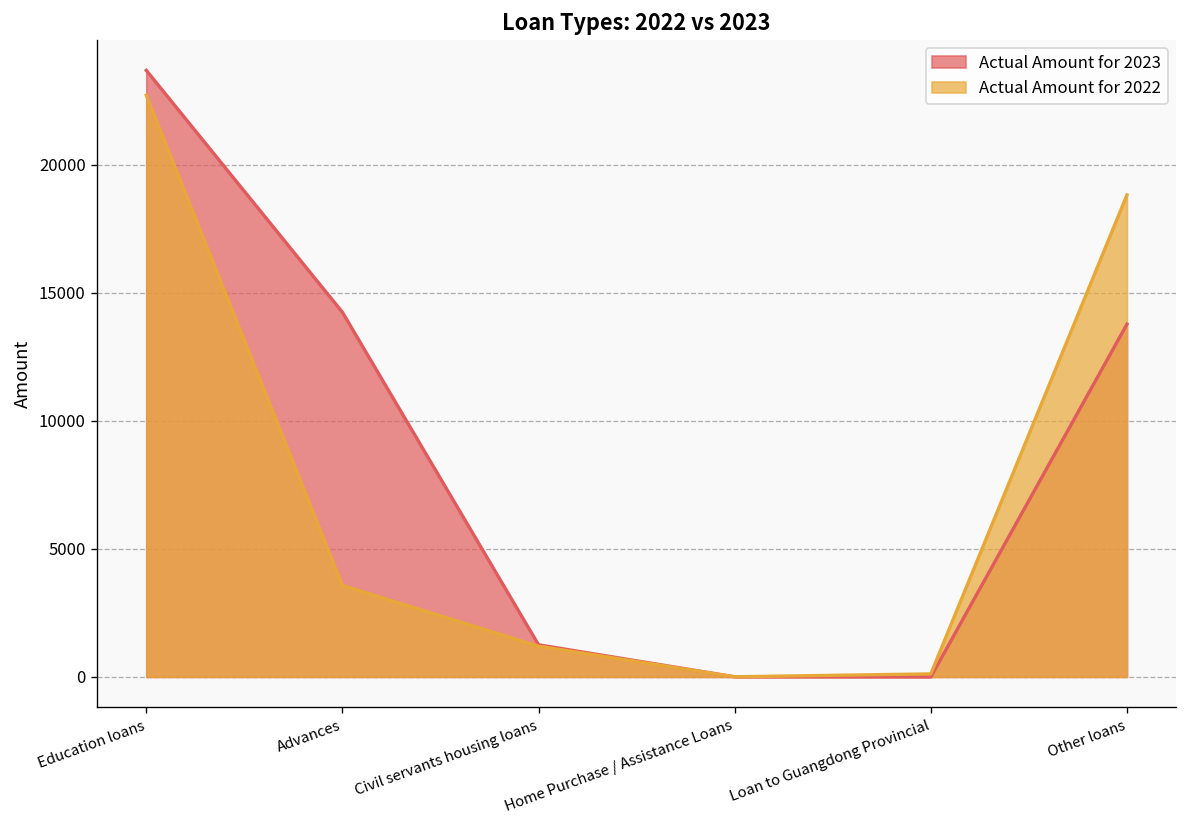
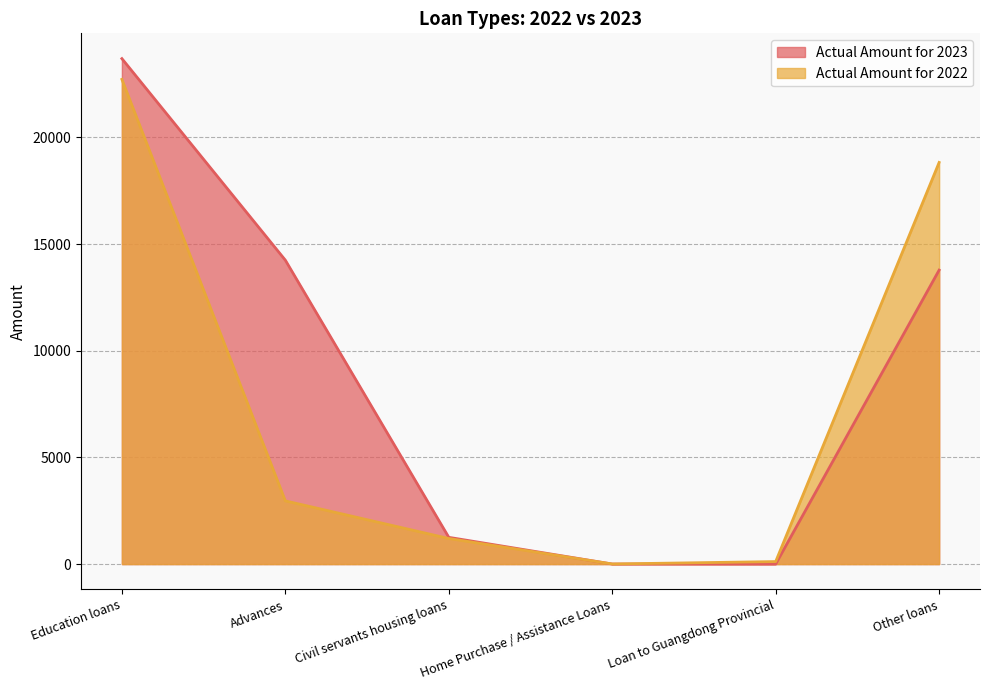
  {
    "Actual Amount for 2023": {
      "Education loans": 23700,
      "Advances": 14200,
      "Other loans": 13800
    },
    "Actual Amount for 2022": {
      "Education loans": 22700,
-     "Advances": 3600,
+     "Advances": 3000,
      "Other loans": 18800
    }
  }
